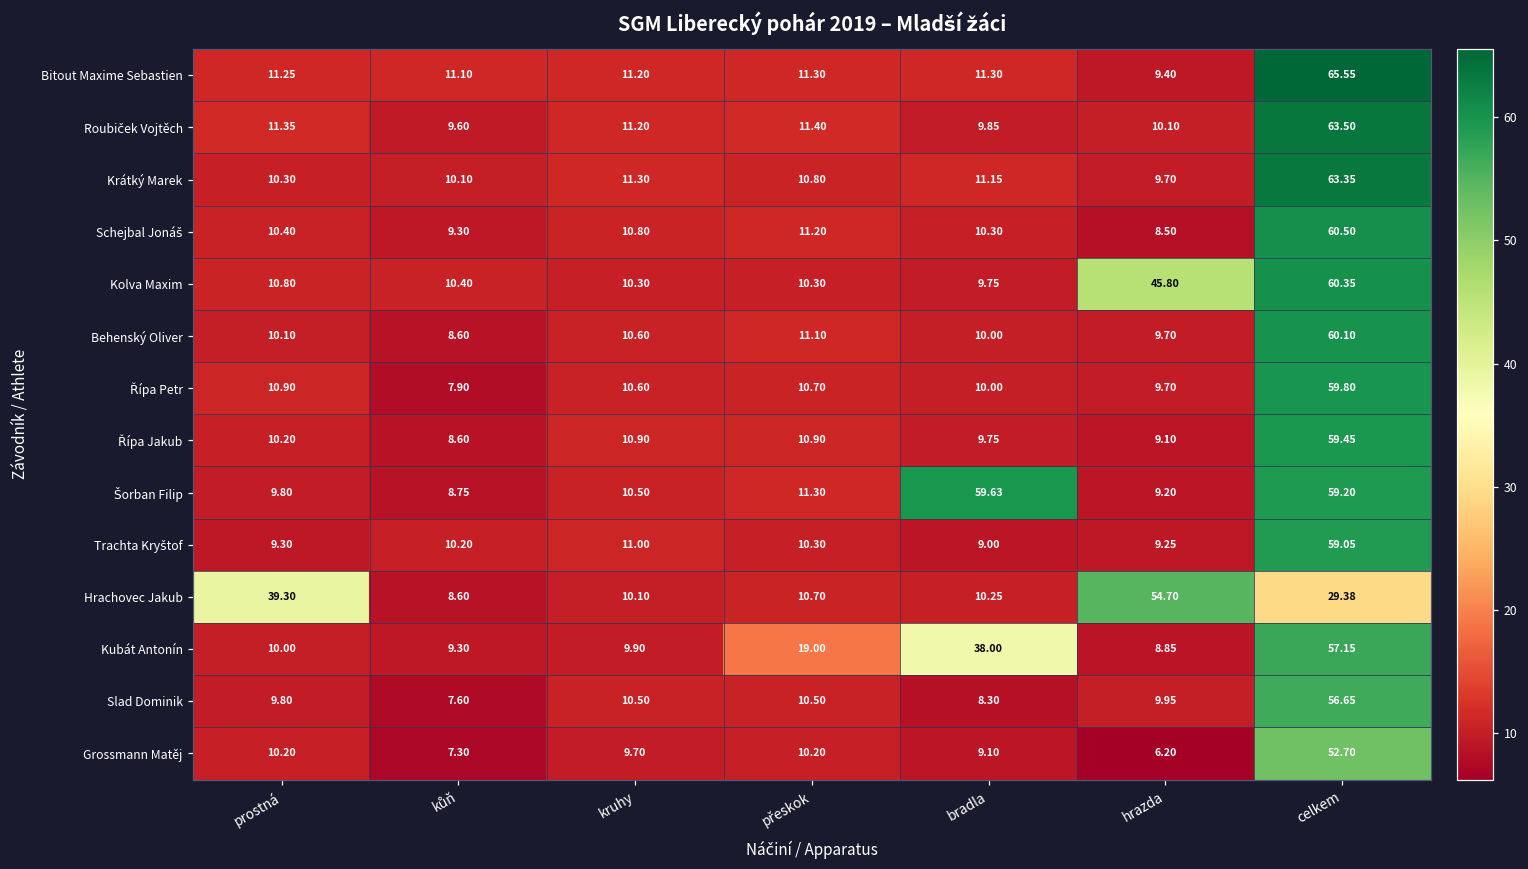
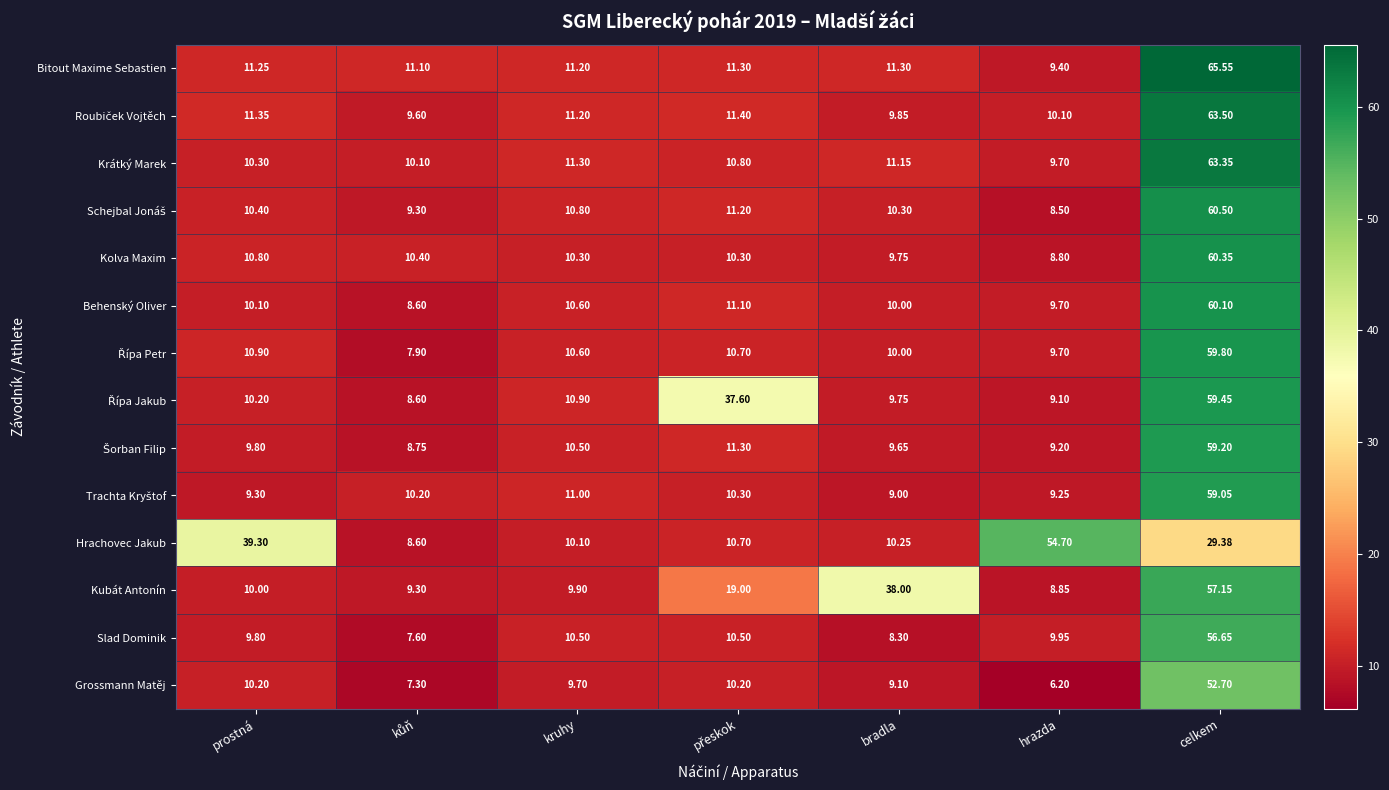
  {
    "Bitout Maxime Sebastien": {
      "prostná": 11.25,
      "kůň": 11.10,
      "kruhy": 11.20,
      "přeskok": 11.30,
      "bradla": 11.30,
      "hrazda": 9.40,
      "celkem": 65.55
    },
    "Roubiček Vojtěch": {
      "prostná": 11.35,
      "kůň": 9.60,
      "kruhy": 11.20,
      "přeskok": 11.40,
      "bradla": 9.85,
      "hrazda": 10.10,
      "celkem": 63.50
    },
    "Krátký Marek": {
      "prostná": 10.30,
      "kůň": 10.10,
      "kruhy": 11.30,
      "přeskok": 10.80,
      "bradla": 11.15,
      "hrazda": 9.70,
      "celkem": 63.35
    },
    "Schejbal Jonáš": {
      "prostná": 10.40,
      "kůň": 9.30,
      "kruhy": 10.80,
      "přeskok": 11.20,
      "bradla": 10.30,
      "hrazda": 8.50,
      "celkem": 60.50
    },
    "Kolva Maxim": {
      "prostná": 10.80,
      "kůň": 10.40,
      "kruhy": 10.30,
      "přeskok": 10.30,
      "bradla": 9.75,
-     "hrazda": 45.80,
+     "hrazda": 8.80,
      "celkem": 60.35
    },
    "Behenský Oliver": {
      "prostná": 10.10,
      "kůň": 8.60,
      "kruhy": 10.60,
      "přeskok": 11.10,
      "bradla": 10.00,
      "hrazda": 9.70,
      "celkem": 60.10
    },
    "Řípa Petr": {
      "prostná": 10.90,
      "kůň": 7.90,
      "kruhy": 10.60,
      "přeskok": 10.70,
      "bradla": 10.00,
      "hrazda": 9.70,
      "celkem": 59.80
    },
    "Řípa Jakub": {
      "prostná": 10.20,
      "kůň": 8.60,
      "kruhy": 10.90,
-     "přeskok": 10.90,
+     "přeskok": 37.60,
      "bradla": 9.75,
      "hrazda": 9.10,
      "celkem": 59.45
    },
    "Šorban Filip": {
      "prostná": 9.80,
      "kůň": 8.75,
      "kruhy": 10.50,
      "přeskok": 11.30,
-     "bradla": 59.63,
+     "bradla": 9.65,
      "hrazda": 9.20,
      "celkem": 59.20
    },
    "Trachta Kryštof": {
      "prostná": 9.30,
      "kůň": 10.20,
      "kruhy": 11.00,
      "přeskok": 10.30,
      "bradla": 9.00,
      "hrazda": 9.25,
      "celkem": 59.05
    },
    "Hrachovec Jakub": {
      "prostná": 39.30,
      "kůň": 8.60,
      "kruhy": 10.10,
      "přeskok": 10.70,
      "bradla": 10.25,
      "hrazda": 54.70,
      "celkem": 29.38
    },
    "Kubát Antonín": {
      "prostná": 10.00,
      "kůň": 9.30,
      "kruhy": 9.90,
      "přeskok": 19.00,
      "bradla": 38.00,
      "hrazda": 8.85,
      "celkem": 57.15
    },
    "Slad Dominik": {
      "prostná": 9.80,
      "kůň": 7.60,
      "kruhy": 10.50,
      "přeskok": 10.50,
      "bradla": 8.30,
      "hrazda": 9.95,
      "celkem": 56.65
    },
    "Grossmann Matěj": {
      "prostná": 10.20,
      "kůň": 7.30,
      "kruhy": 9.70,
      "přeskok": 10.20,
      "bradla": 9.10,
      "hrazda": 6.20,
      "celkem": 52.70
    }
  }
